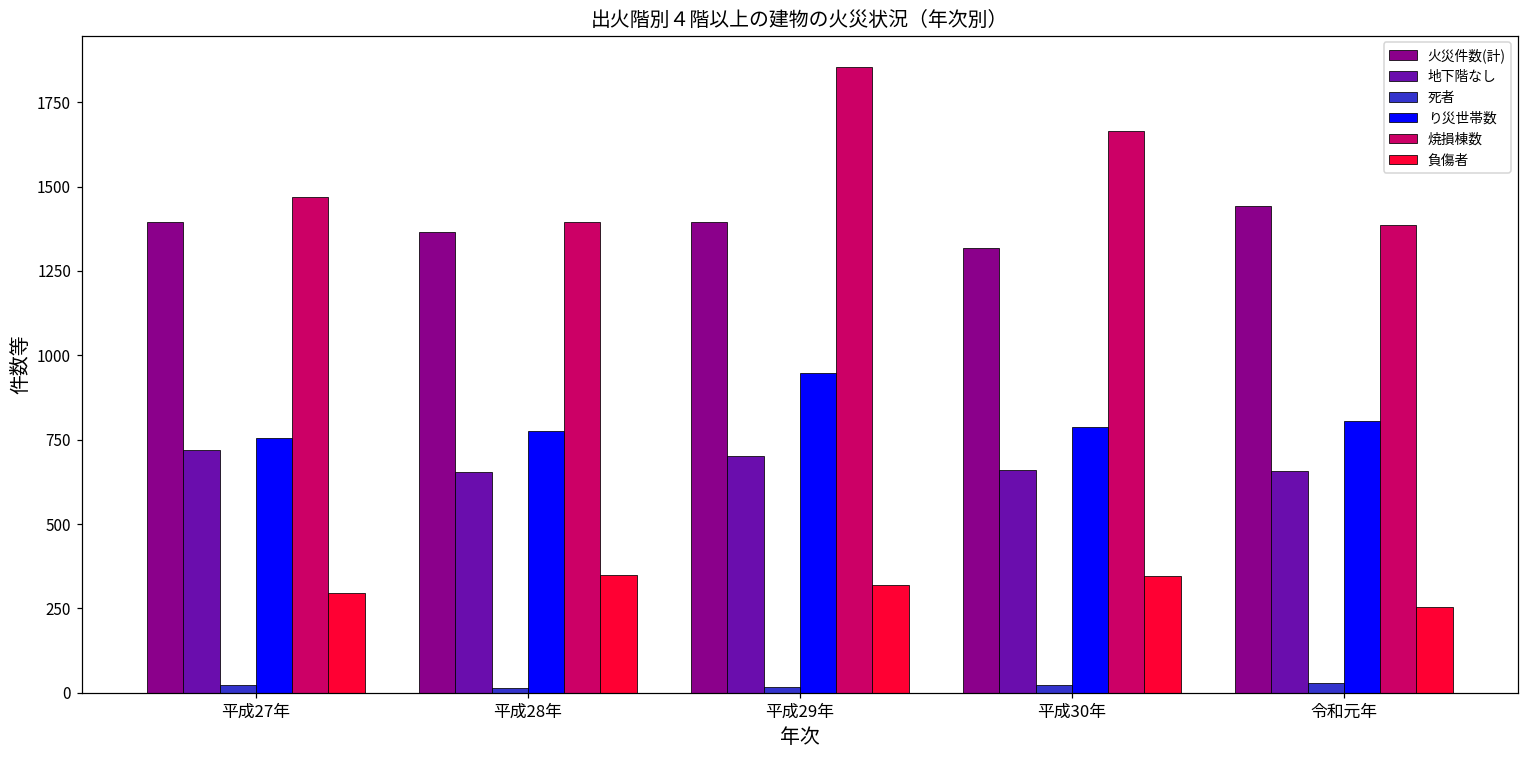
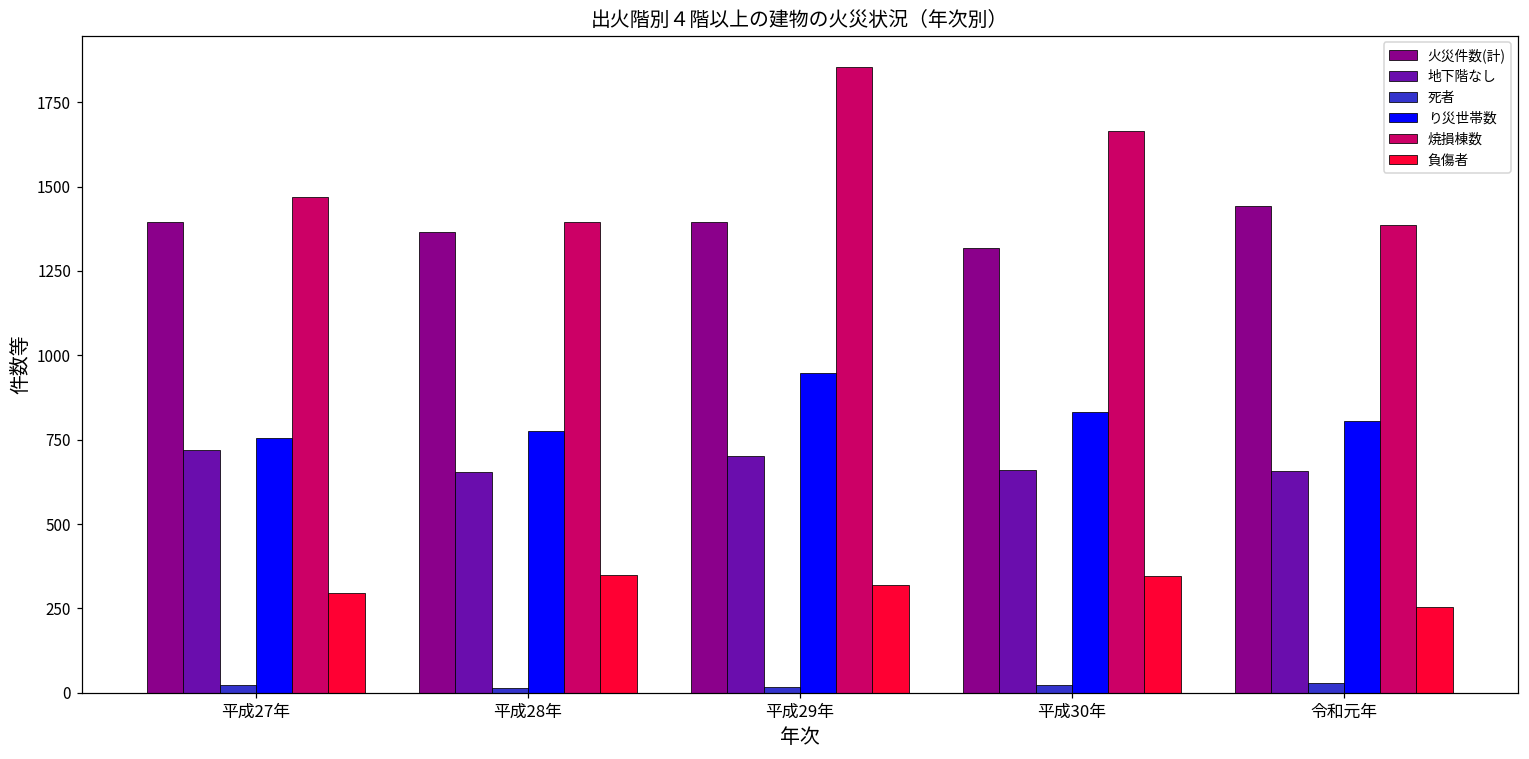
  {
    "死者": {
      "平成27年": 20,
      "平成28年": 20,
      "平成29年": 20,
      "平成30年": 20,
      "令和元年": 30
    },
    "り災世帯数": {
      "平成27年": 760,
      "平成28年": 780,
      "平成29年": 950,
-     "平成30年": 790,
+     "平成30年": 830,
      "令和元年": 800
    },
    "焼損棟数": {
      "平成27年": 1470,
      "平成28年": 1400,
      "平成29年": 1860,
      "平成30年": 1670,
      "令和元年": 1390
    },
    "負傷者": {
      "平成27年": 300,
      "平成28年": 350,
      "平成29年": 320,
      "平成30年": 350,
      "令和元年": 250
    }
  }
